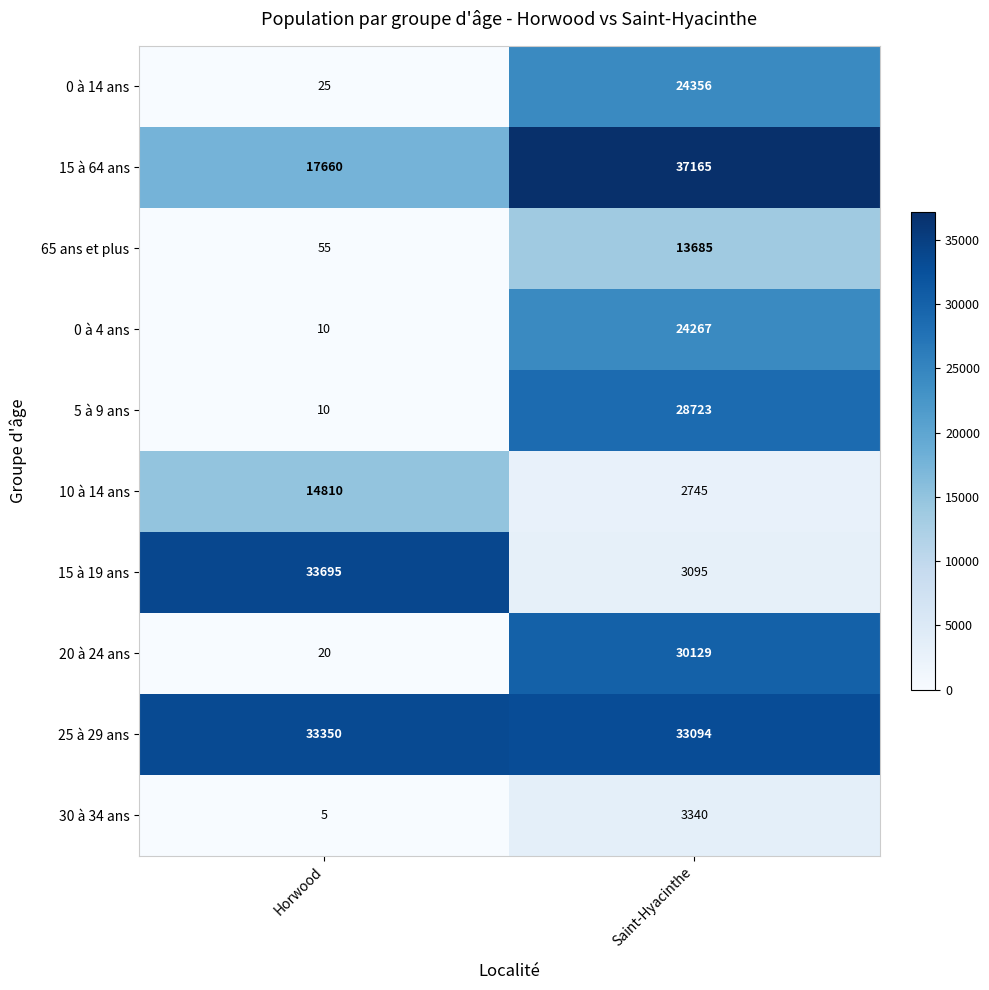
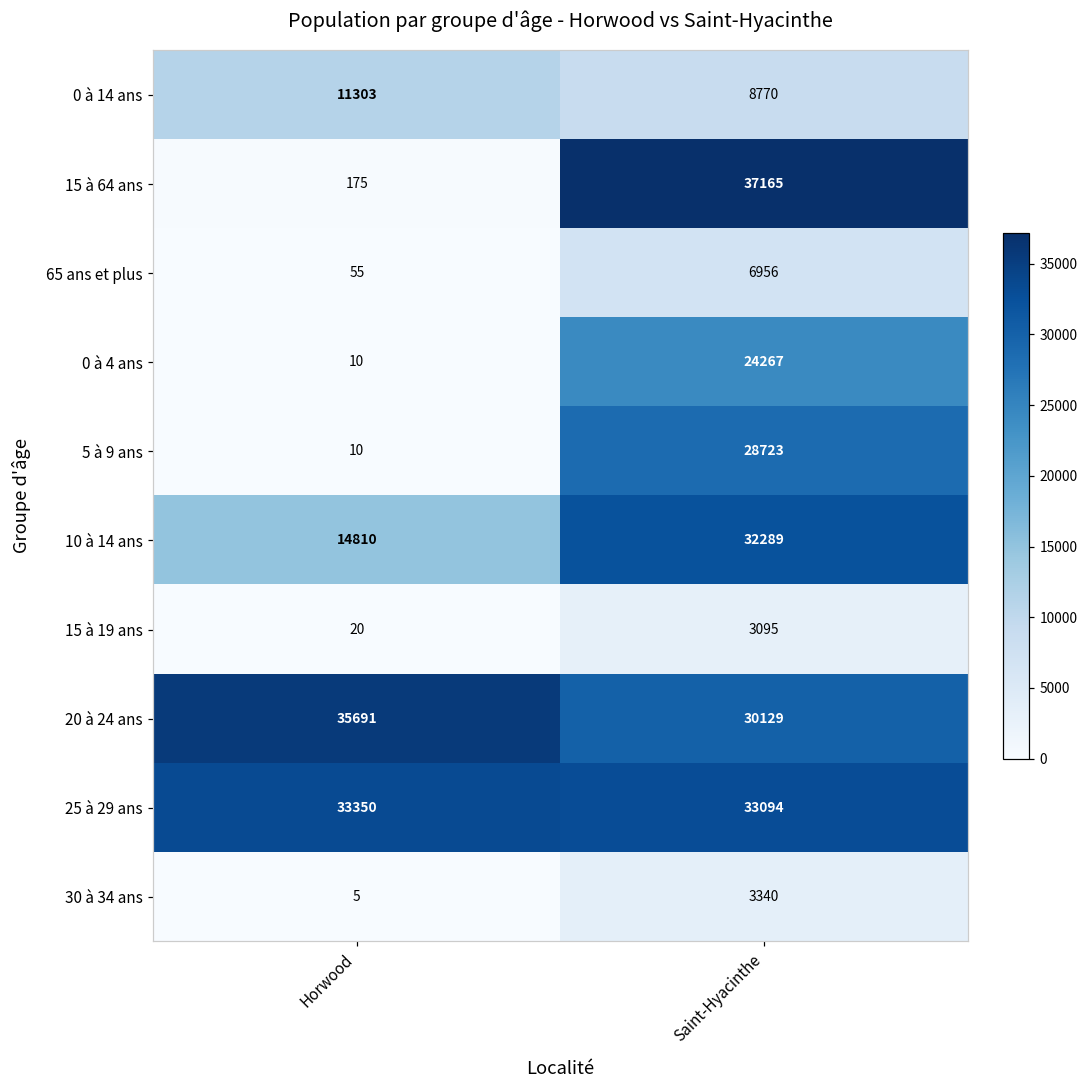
  {
    "0 à 14 ans": {
-     "Horwood": 25,
-     "Saint-Hyacinthe": 24356
+     "Horwood": 11303,
+     "Saint-Hyacinthe": 8770
    },
    "15 à 64 ans": {
-     "Horwood": 17660,
+     "Horwood": 175,
      "Saint-Hyacinthe": 37165
    },
    "65 ans et plus": {
      "Horwood": 55,
-     "Saint-Hyacinthe": 13685
+     "Saint-Hyacinthe": 6956
    },
    "0 à 4 ans": {
      "Horwood": 10,
      "Saint-Hyacinthe": 24267
    },
    "5 à 9 ans": {
      "Horwood": 10,
      "Saint-Hyacinthe": 28723
    },
    "10 à 14 ans": {
      "Horwood": 14810,
-     "Saint-Hyacinthe": 2745
+     "Saint-Hyacinthe": 32289
    },
    "15 à 19 ans": {
-     "Horwood": 33695,
+     "Horwood": 20,
      "Saint-Hyacinthe": 3095
    },
    "20 à 24 ans": {
-     "Horwood": 20,
+     "Horwood": 35691,
      "Saint-Hyacinthe": 30129
    },
    "25 à 29 ans": {
      "Horwood": 33350,
      "Saint-Hyacinthe": 33094
    },
    "30 à 34 ans": {
      "Horwood": 5,
      "Saint-Hyacinthe": 3340
    }
  }
